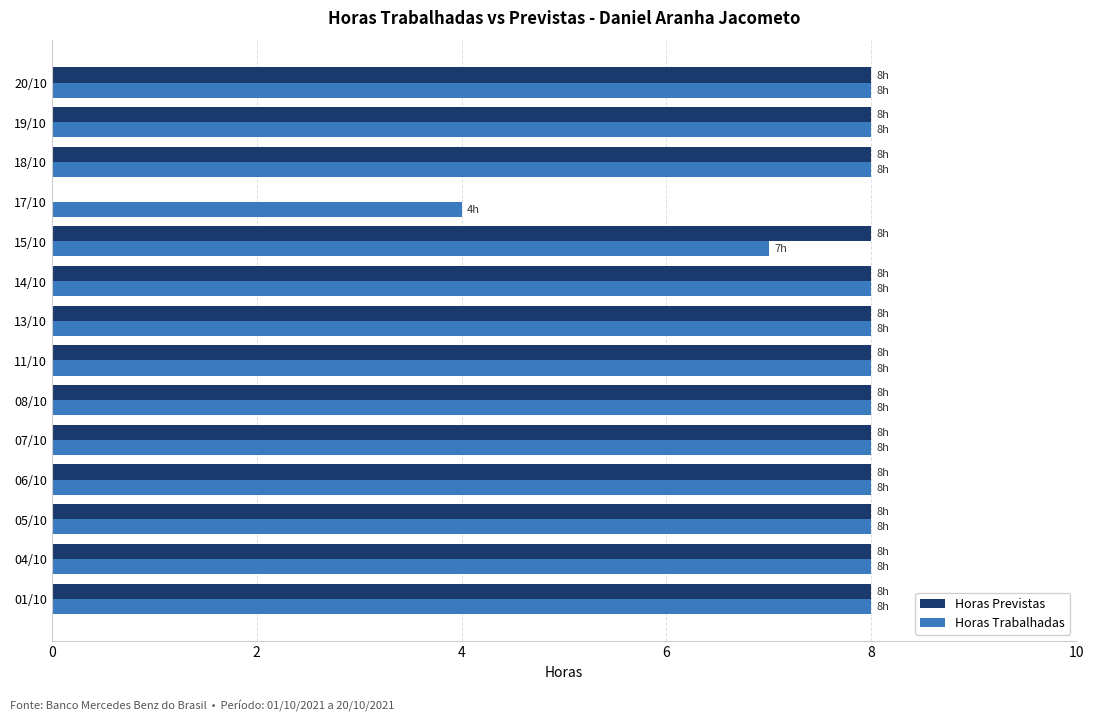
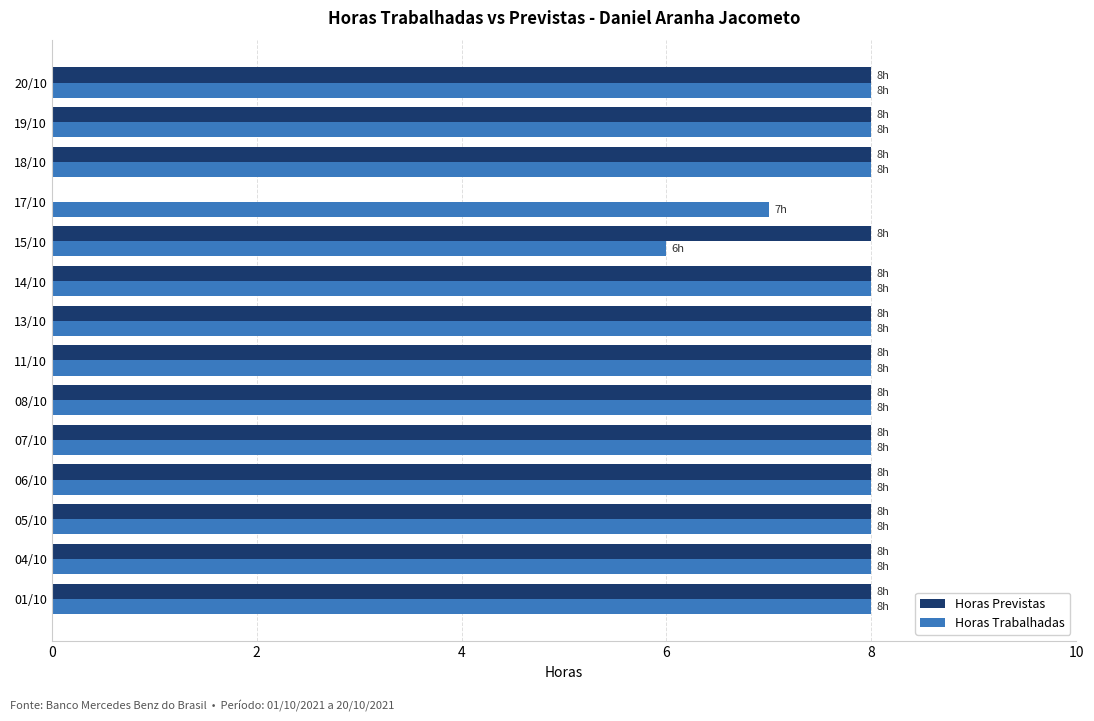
  {
    "Horas Previstas": {
      "20/10": "8h",
      "19/10": "8h",
      "18/10": "8h",
      "15/10": "8h",
      "14/10": "8h",
      "13/10": "8h",
      "11/10": "8h",
      "08/10": "8h",
      "07/10": "8h",
      "06/10": "8h",
      "05/10": "8h",
      "04/10": "8h",
      "01/10": "8h"
    },
    "Horas Trabalhadas": {
      "20/10": "8h",
      "19/10": "8h",
      "18/10": "8h",
-     "17/10": "4h",
-     "15/10": "7h",
+     "17/10": "7h",
+     "15/10": "6h",
      "14/10": "8h",
      "13/10": "8h",
      "11/10": "8h",
      "08/10": "8h",
      "07/10": "8h",
      "06/10": "8h",
      "05/10": "8h",
      "04/10": "8h",
      "01/10": "8h"
    }
  }
